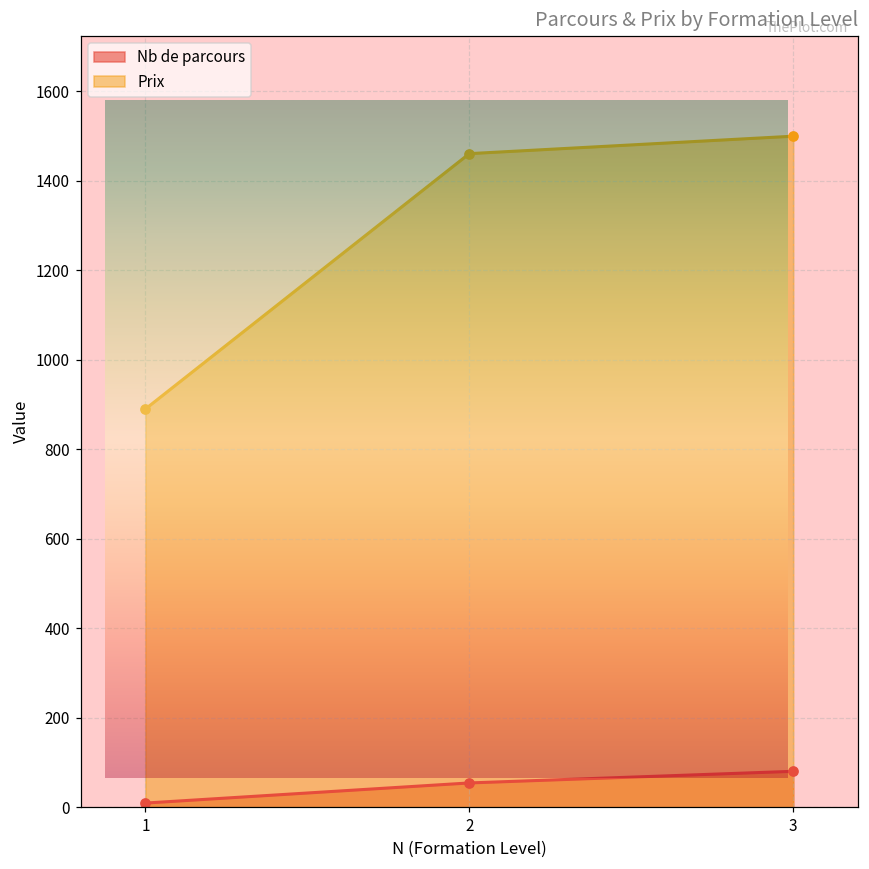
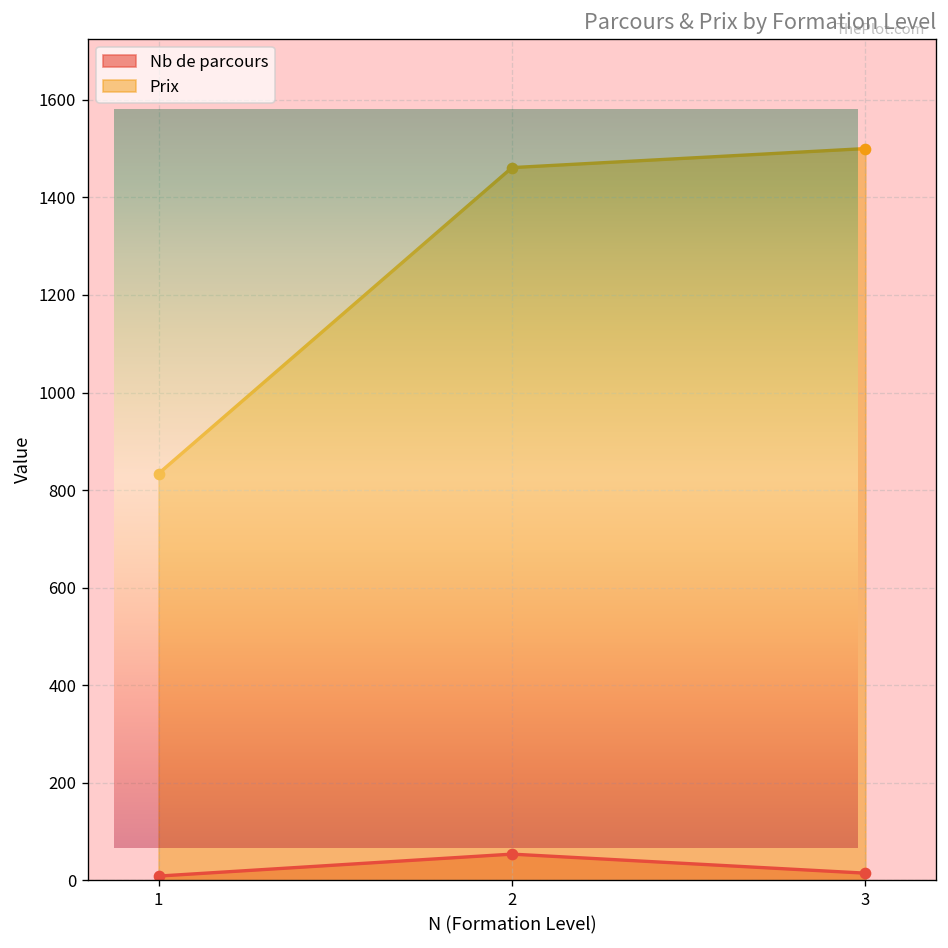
  {
    "Nb de parcours": {
      "1": 10,
      "2": 50,
-     "3": 80
+     "3": 20
    },
    "Prix": {
-     "1": 890,
+     "1": 830,
      "2": 1460,
      "3": 1500
    }
  }
